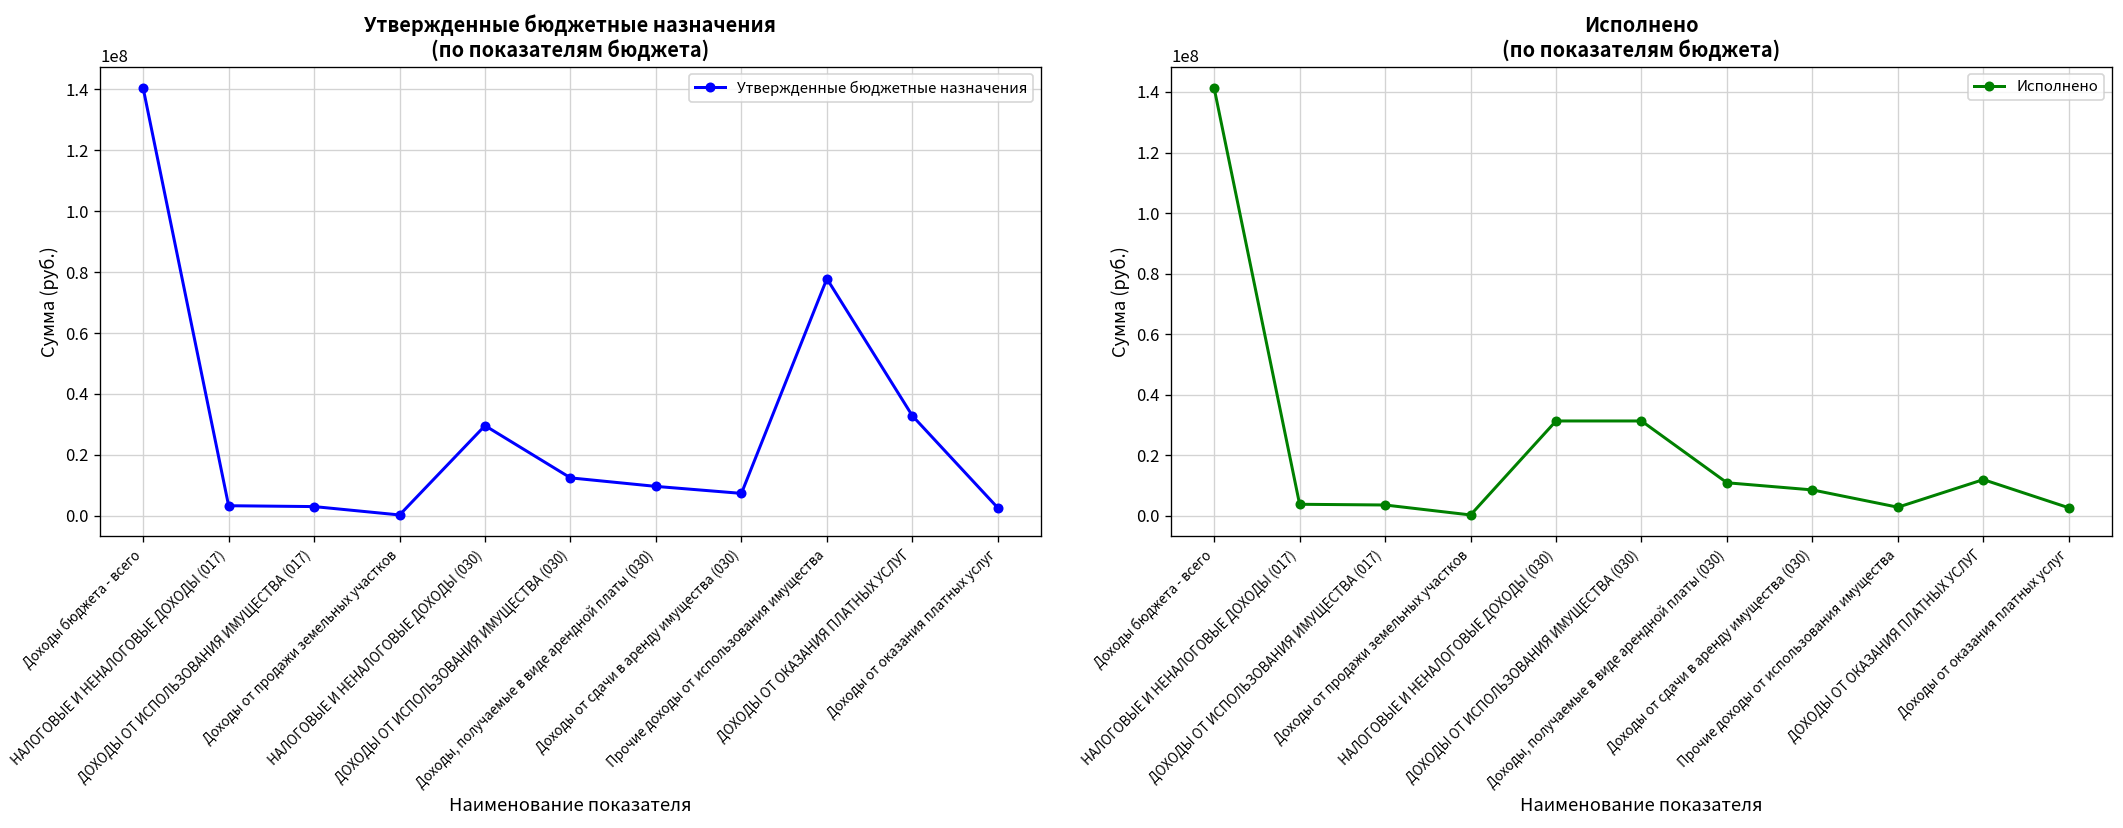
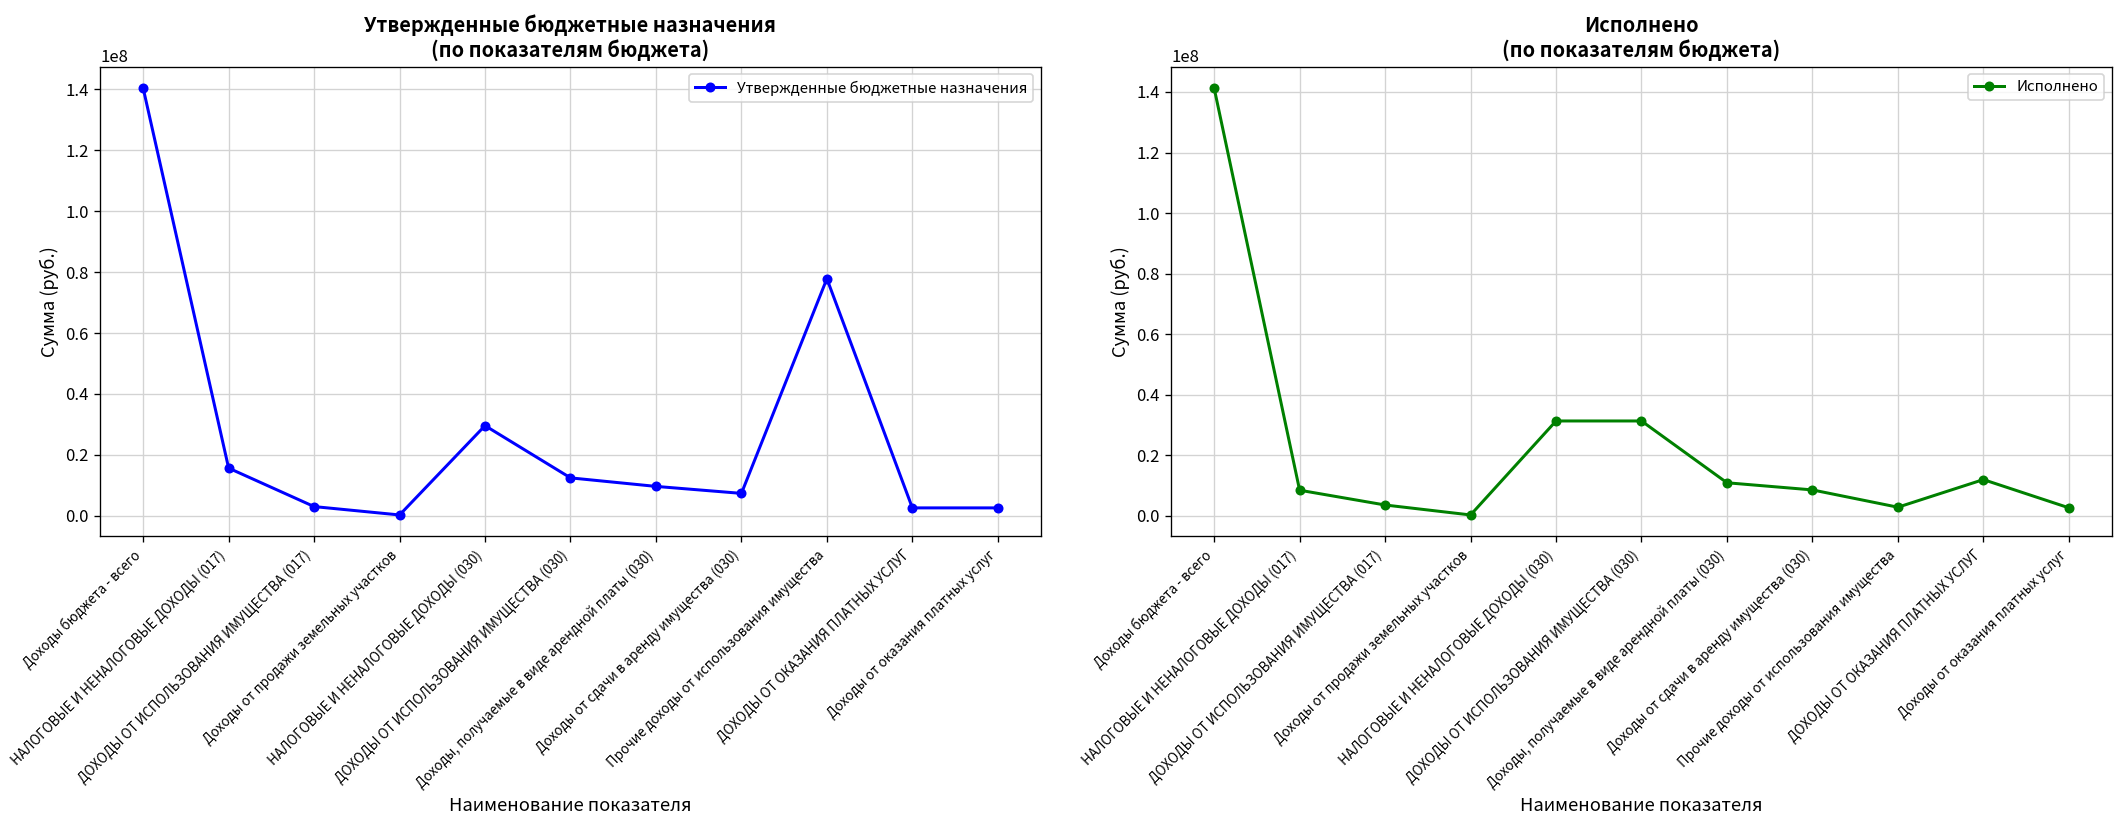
  {
    "Утвержденные бюджетные назначения (по показателям бюджета)": {
      "Доходы бюджета - всего": 140000000,
-     "НАЛОГОВЫЕ И НЕНАЛОГОВЫЕ ДОХОДЫ (017)": 3000000,
+     "НАЛОГОВЫЕ И НЕНАЛОГОВЫЕ ДОХОДЫ (017)": 16000000,
      "ДОХОДЫ ОТ ИСПОЛЬЗОВАНИЯ ИМУЩЕСТВА (017)": 3000000,
      "Доходы от продажи земельных участков": 0,
      "НАЛОГОВЫЕ И НЕНАЛОГОВЫЕ ДОХОДЫ (030)": 30000000,
      "ДОХОДЫ ОТ ИСПОЛЬЗОВАНИЯ ИМУЩЕСТВА (030)": 12000000,
      "Доходы, получаемые в виде арендной платы (030)": 10000000,
      "Доходы от сдачи в аренду имущества (030)": 7000000,
      "Прочие доходы от использования имущества": 78000000,
-     "ДОХОДЫ ОТ ОКАЗАНИЯ ПЛАТНЫХ УСЛУГ": 33000000,
+     "ДОХОДЫ ОТ ОКАЗАНИЯ ПЛАТНЫХ УСЛУГ": 3000000,
      "Доходы от оказания платных услуг": 3000000
    },
    "Исполнено (по показателям бюджета)": {
      "Доходы бюджета - всего": 141000000,
-     "НАЛОГОВЫЕ И НЕНАЛОГОВЫЕ ДОХОДЫ (017)": 4000000,
+     "НАЛОГОВЫЕ И НЕНАЛОГОВЫЕ ДОХОДЫ (017)": 8000000,
      "ДОХОДЫ ОТ ИСПОЛЬЗОВАНИЯ ИМУЩЕСТВА (017)": 4000000,
      "Доходы от продажи земельных участков": 0,
      "НАЛОГОВЫЕ И НЕНАЛОГОВЫЕ ДОХОДЫ (030)": 31000000,
      "ДОХОДЫ ОТ ИСПОЛЬЗОВАНИЯ ИМУЩЕСТВА (030)": 31000000,
      "Доходы, получаемые в виде арендной платы (030)": 11000000,
      "Доходы от сдачи в аренду имущества (030)": 9000000,
      "Прочие доходы от использования имущества": 3000000,
      "ДОХОДЫ ОТ ОКАЗАНИЯ ПЛАТНЫХ УСЛУГ": 12000000,
      "Доходы от оказания платных услуг": 3000000
    }
  }
